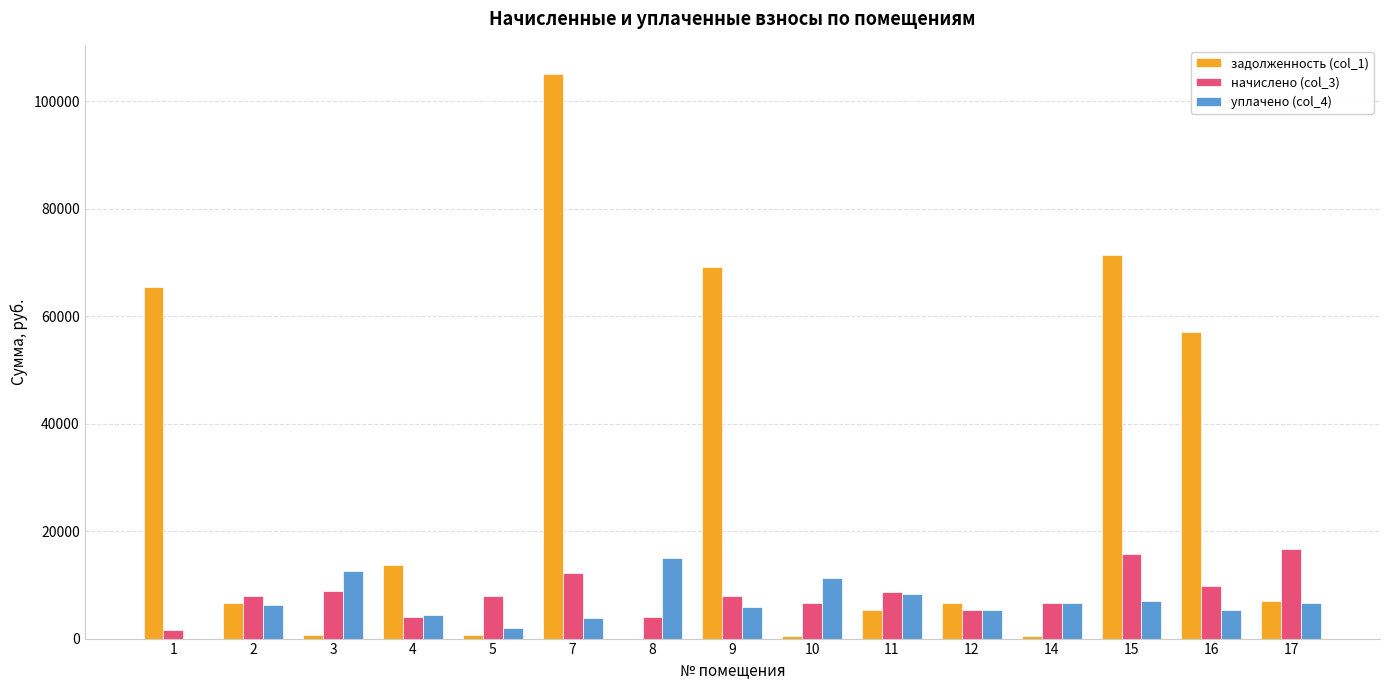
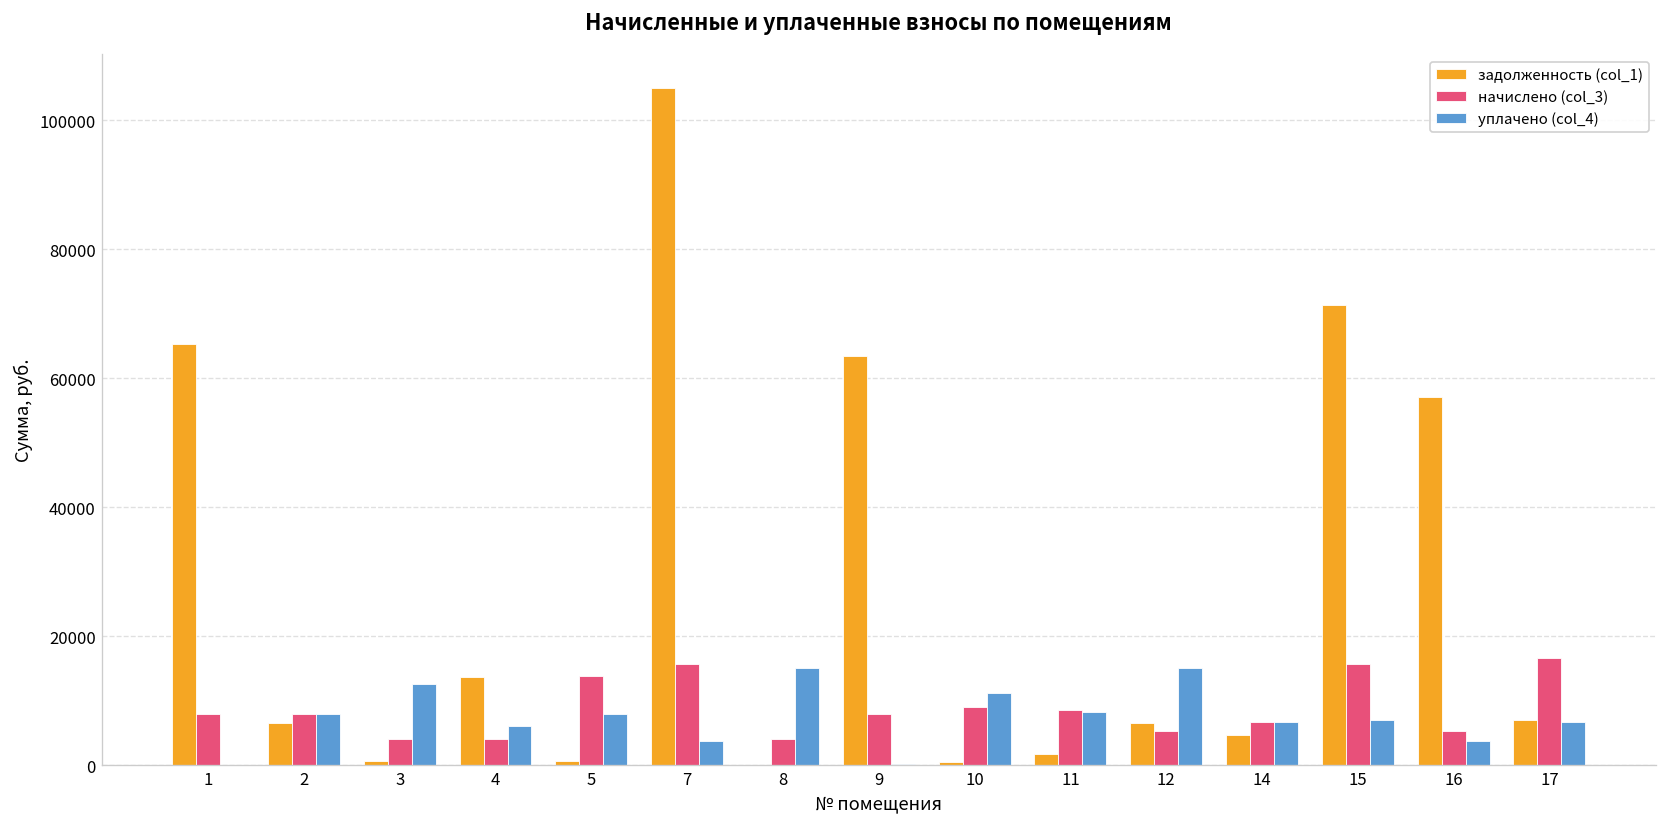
  {
    "задолженность (col_1)": {
      "1": 65000,
      "2": 7000,
      "3": 1000,
      "4": 14000,
      "5": 1000,
      "7": 105000,
-     "9": 69000,
+     "9": 64000,
      "10": 1000,
-     "11": 5000,
+     "11": 2000,
      "12": 7000,
-     "14": 1000,
+     "14": 5000,
      "15": 71000,
      "16": 57000,
      "17": 7000
    },
    "начислено (col_3)": {
-     "1": 2000,
+     "1": 8000,
      "2": 8000,
-     "3": 9000,
+     "3": 4000,
      "4": 4000,
-     "5": 8000,
-     "7": 12000,
+     "5": 14000,
+     "7": 16000,
      "8": 4000,
      "9": 8000,
-     "10": 7000,
+     "10": 9000,
      "11": 9000,
      "12": 5000,
      "14": 7000,
      "15": 16000,
-     "16": 10000,
+     "16": 5000,
      "17": 17000
    },
    "уплачено (col_4)": {
      "1": 0,
-     "2": 6000,
+     "2": 8000,
      "3": 13000,
-     "4": 4000,
-     "5": 2000,
+     "4": 6000,
+     "5": 8000,
      "7": 4000,
      "8": 15000,
-     "9": 6000,
+     "9": 0,
      "10": 11000,
      "11": 8000,
-     "12": 5000,
+     "12": 15000,
      "14": 7000,
      "15": 7000,
-     "16": 5000,
+     "16": 4000,
      "17": 7000
    }
  }
